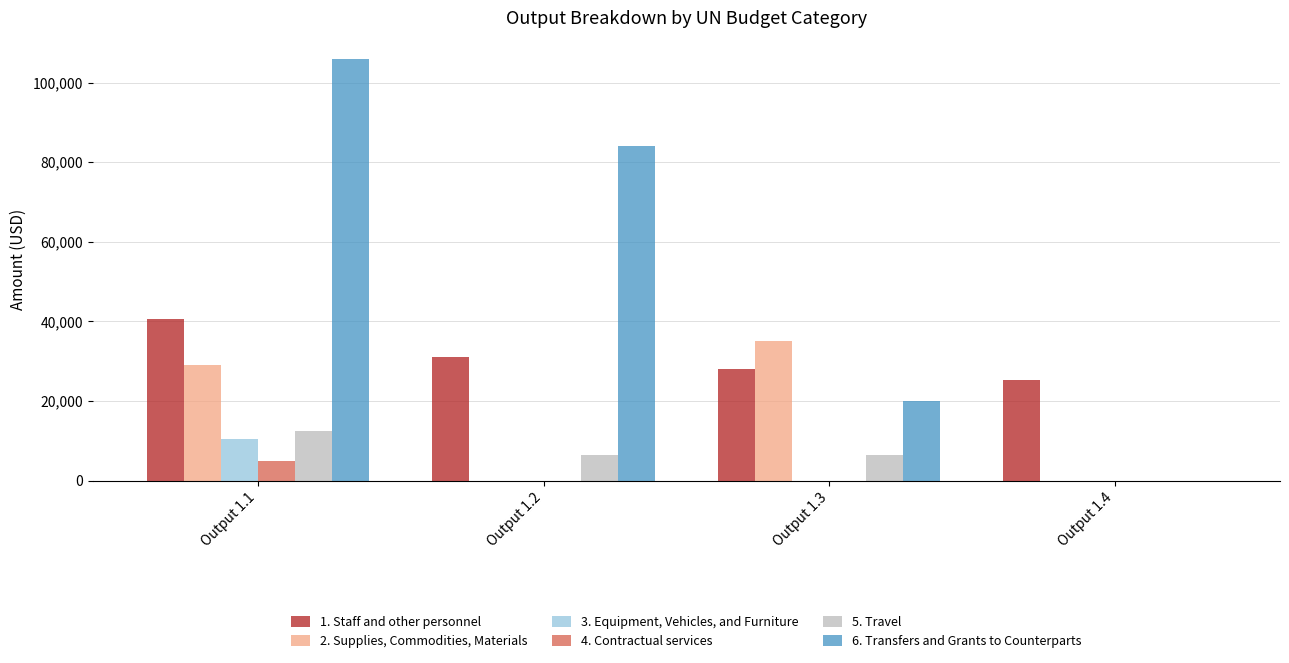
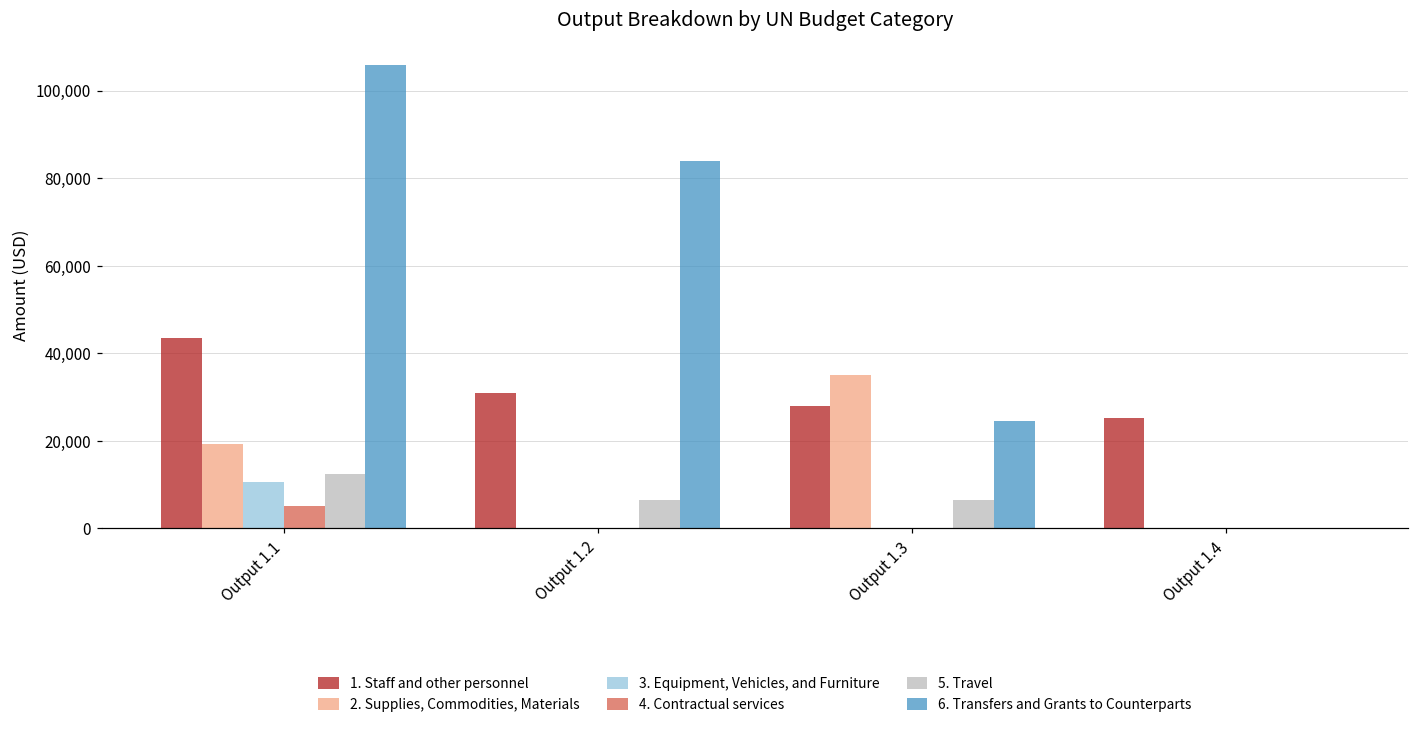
  {
    "1. Staff and other personnel": {
-     "Output 1.1": "41,000",
+     "Output 1.1": "43,000",
      "Output 1.2": "31,000",
      "Output 1.3": "28,000",
      "Output 1.4": "25,000"
    },
    "2. Supplies, Commodities, Materials": {
-     "Output 1.1": "29,000",
+     "Output 1.1": "19,000",
      "Output 1.2": "0",
      "Output 1.3": "35,000",
      "Output 1.4": "0"
    },
    "4. Contractual services": {
      "Output 1.1": "5,000",
      "Output 1.2": "0",
      "Output 1.3": "0",
      "Output 1.4": "0"
    },
    "6. Transfers and Grants to Counterparts": {
      "Output 1.1": "106,000",
      "Output 1.2": "84,000",
-     "Output 1.3": "20,000",
+     "Output 1.3": "24,000",
      "Output 1.4": "0"
    }
  }
